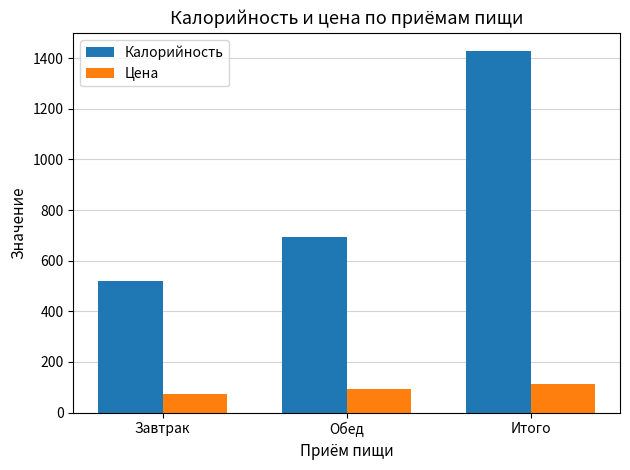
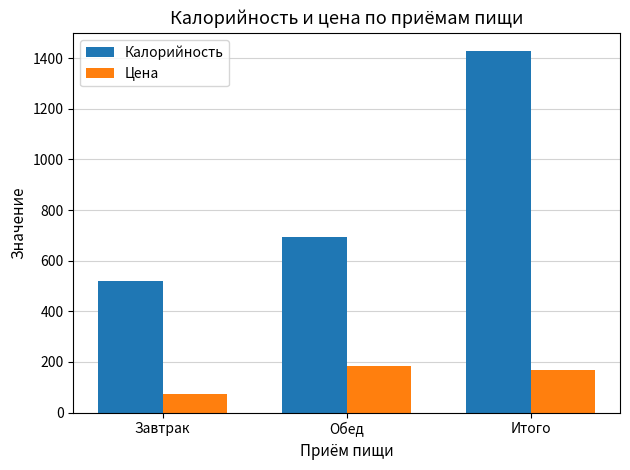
  {
    "Калорийность": {
      "Завтрак": 520,
      "Обед": 690,
      "Итого": 1430
    },
    "Цена": {
      "Завтрак": 70,
-     "Обед": 90,
-     "Итого": 110
+     "Обед": 190,
+     "Итого": 170
    }
  }
